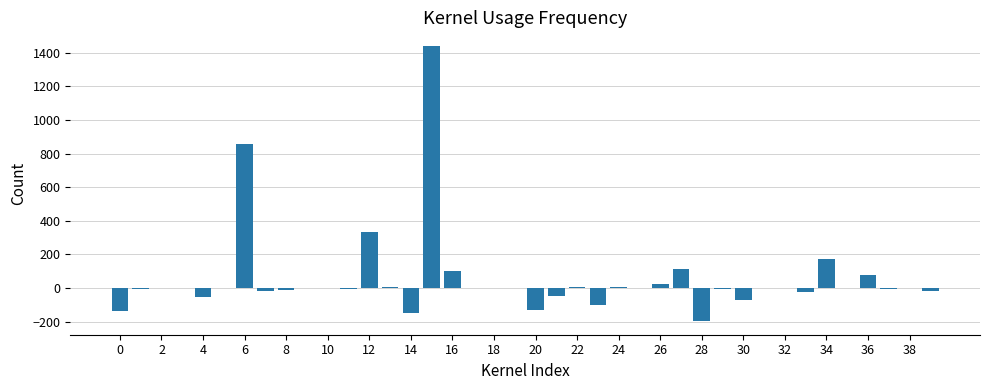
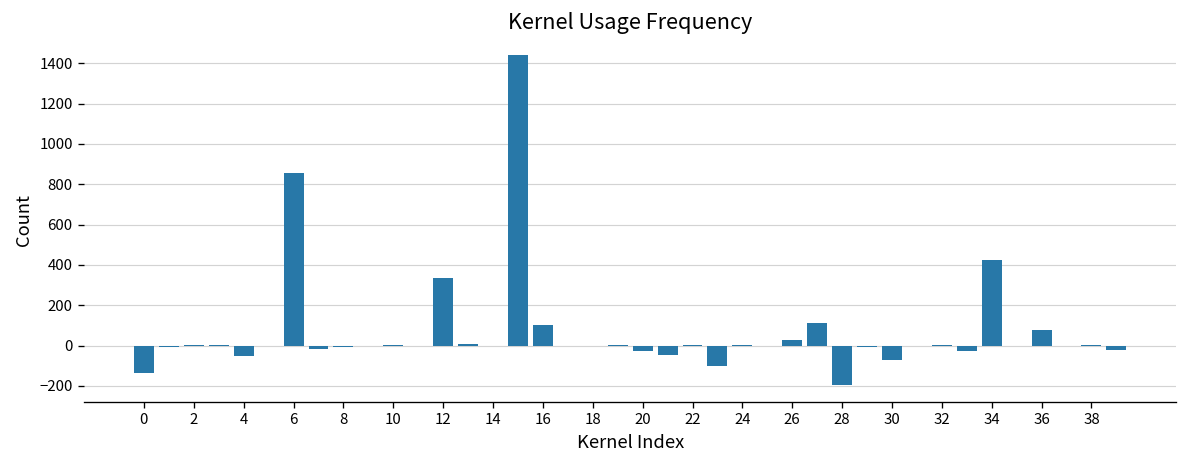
  {
    "0": -130,
    "4": -50,
    "6": 860,
    "12": 340,
-   "14": -150,
+   "14": 0,
    "16": 100,
-   "20": -130,
+   "20": -30,
    "26": 30,
    "28": -200,
    "30": -70,
-   "34": 170,
+   "34": 420,
    "36": 80
  }
